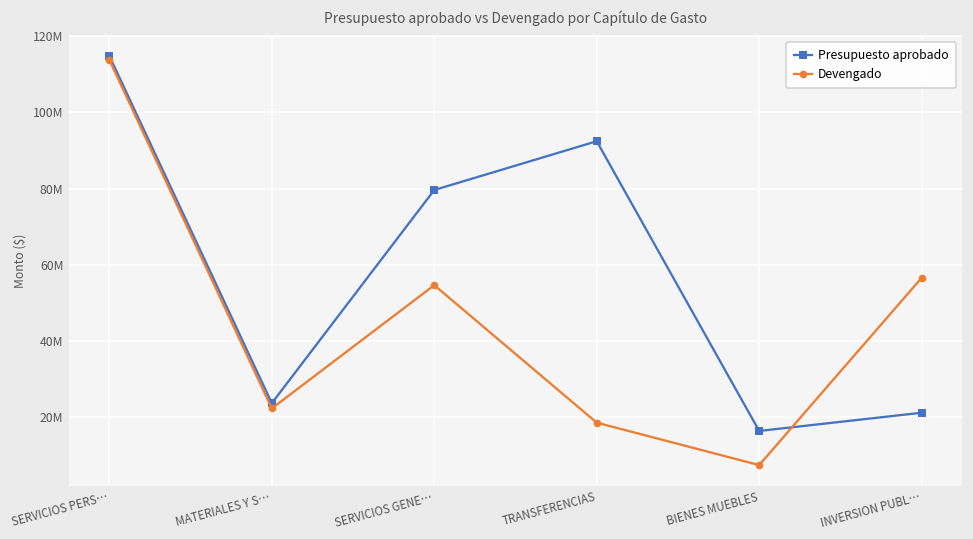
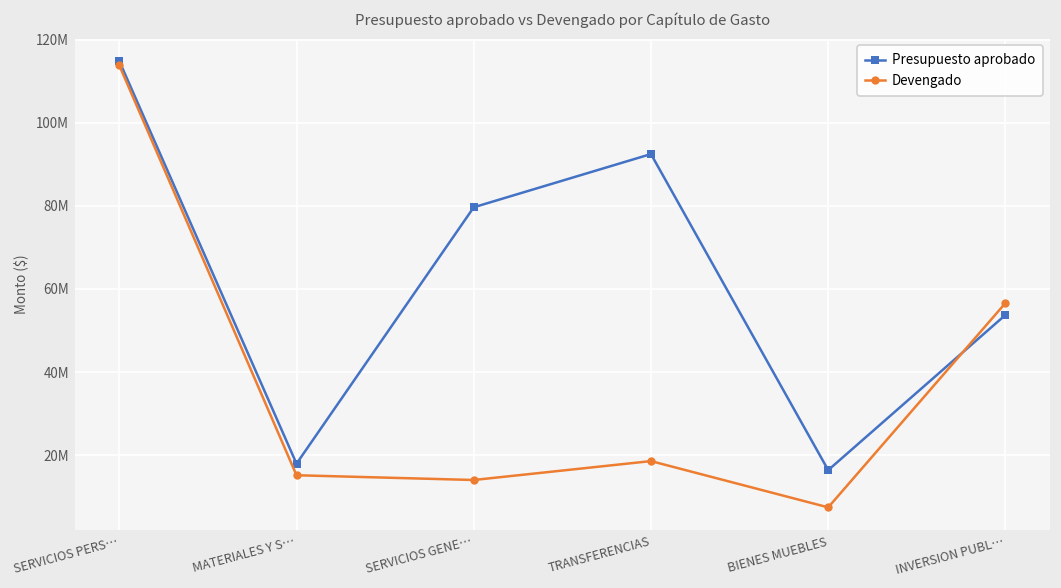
  {
    "Presupuesto aprobado": {
      "SERVICIOS PERS…": 115000000,
-     "MATERIALES Y S…": 24000000,
+     "MATERIALES Y S…": 18000000,
      "SERVICIOS GENE…": 80000000,
      "TRANSFERENCIAS": 92000000,
      "BIENES MUEBLES": 16000000,
-     "INVERSION PUBL…": 21000000
+     "INVERSION PUBL…": 54000000
    },
    "Devengado": {
      "SERVICIOS PERS…": 114000000,
-     "MATERIALES Y S…": 22000000,
-     "SERVICIOS GENE…": 55000000,
+     "MATERIALES Y S…": 15000000,
+     "SERVICIOS GENE…": 14000000,
      "TRANSFERENCIAS": 19000000,
      "BIENES MUEBLES": 7000000,
      "INVERSION PUBL…": 57000000
    }
  }
